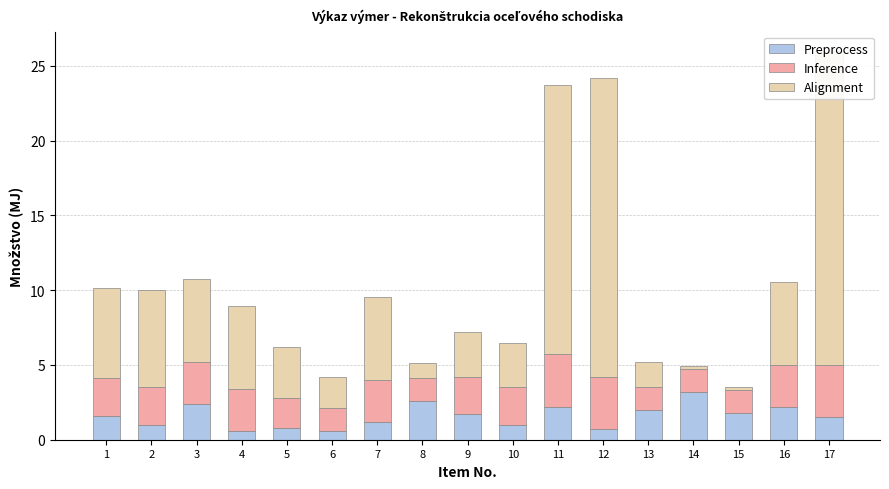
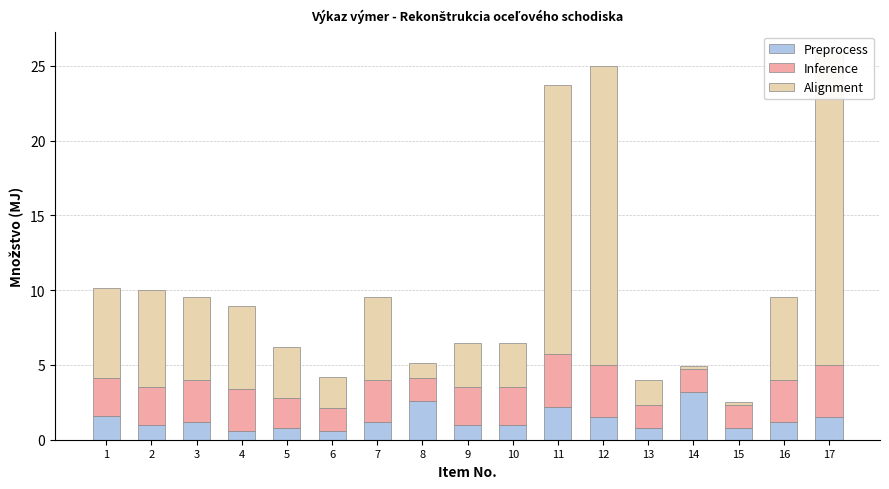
  {
    "Preprocess": {
      "1": 1.6,
      "2": 1.0,
-     "3": 2.4,
+     "3": 1.2,
      "4": 0.6,
      "5": 0.8,
      "6": 0.6,
      "7": 1.2,
      "8": 2.6,
-     "9": 1.7,
+     "9": 1.0,
      "10": 1.0,
      "11": 2.2,
-     "12": 0.7,
-     "13": 2.0,
+     "12": 1.5,
+     "13": 0.8,
      "14": 3.2,
-     "15": 1.8,
-     "16": 2.2,
+     "15": 0.8,
+     "16": 1.2,
      "17": 1.5
    }
  }
